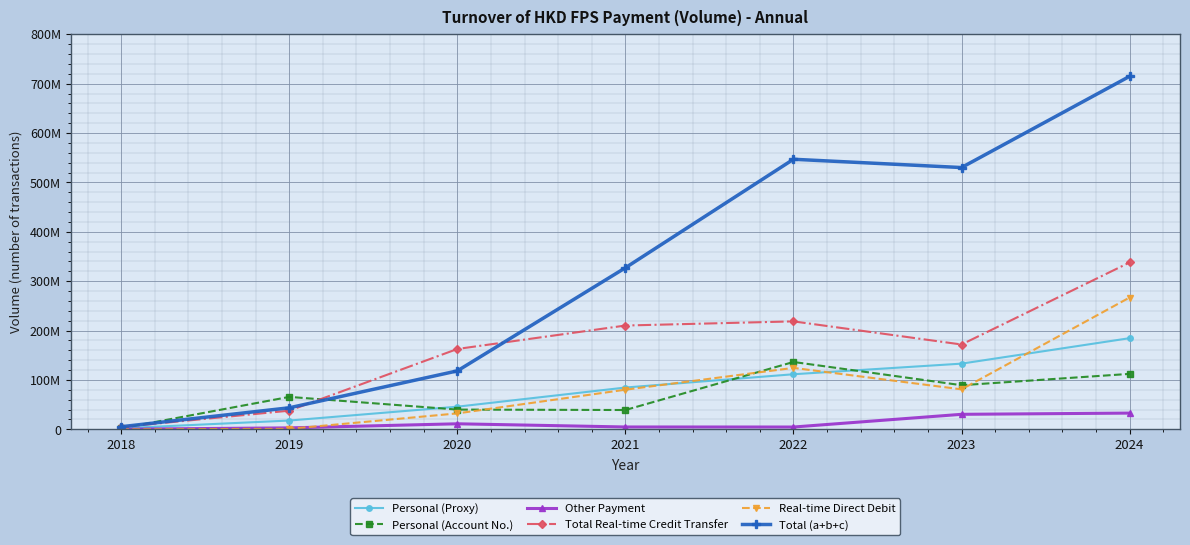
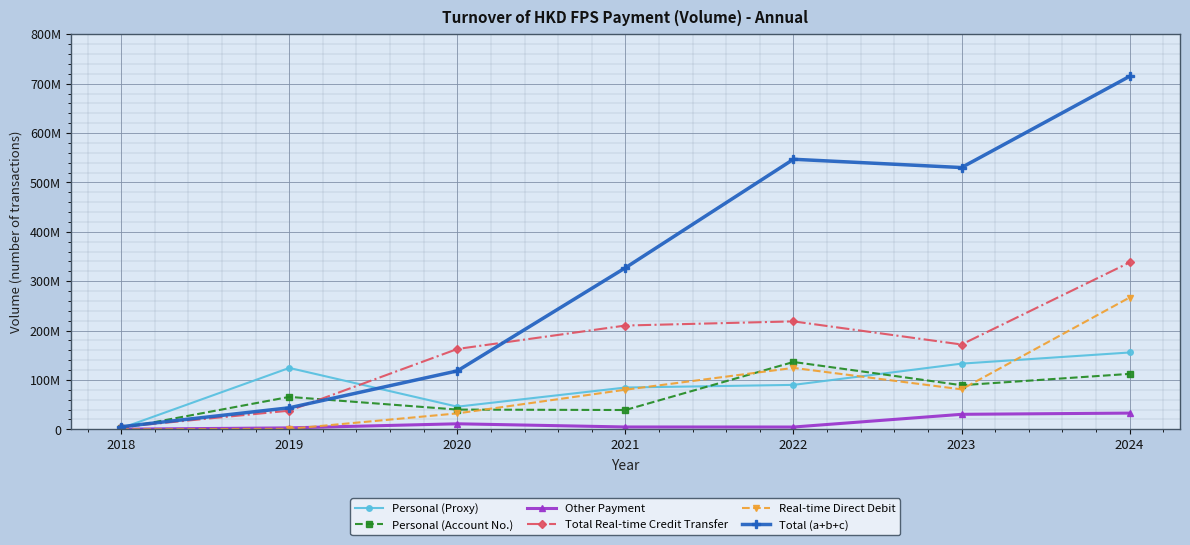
  {
    "Personal (Proxy)": {
-     "2019": 20000000,
+     "2019": 120000000,
      "2020": 50000000,
-     "2022": 110000000,
+     "2022": 90000000,
      "2023": 130000000,
-     "2024": 180000000
+     "2024": 160000000
    },
    "Personal (Account No.)": {
      "2019": 70000000,
      "2020": 40000000,
      "2021": 40000000,
      "2022": 140000000,
      "2023": 90000000,
      "2024": 110000000
    },
    "Other Payment": {
      "2020": 10000000,
      "2021": 0,
      "2022": 0,
      "2023": 30000000,
      "2024": 30000000
    },
    "Total Real-time Credit Transfer": {
      "2019": 40000000,
      "2020": 160000000,
      "2021": 210000000,
      "2022": 220000000,
      "2023": 170000000,
      "2024": 340000000
    },
    "Real-time Direct Debit": {
      "2020": 30000000,
      "2022": 120000000,
      "2023": 80000000,
      "2024": 270000000
    },
    "Total (a+b+c)": {
      "2019": 40000000,
      "2020": 120000000,
      "2021": 330000000,
      "2022": 550000000,
      "2023": 530000000,
      "2024": 710000000
    }
  }
